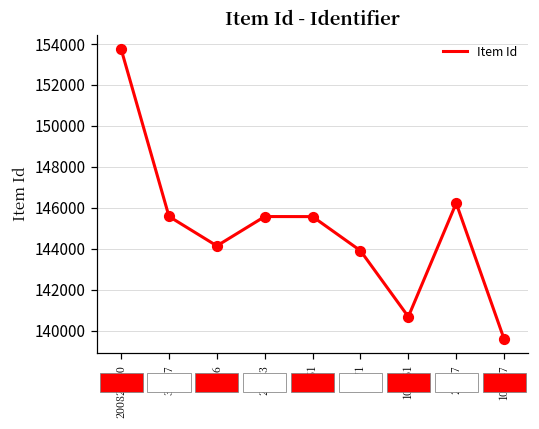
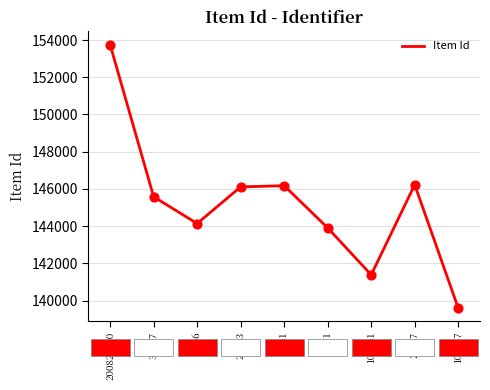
  {
    "200828140": 153800,
    "30807": 145600,
    "7886": 144100,
-   "22083": 145600,
-   "6251": 145600,
+   "22083": 146100,
+   "6251": 146200,
    "2171": 143900,
-   "105861": 140700,
+   "105861": 141400,
    "23157": 146200,
    "103947": 139600
  }
